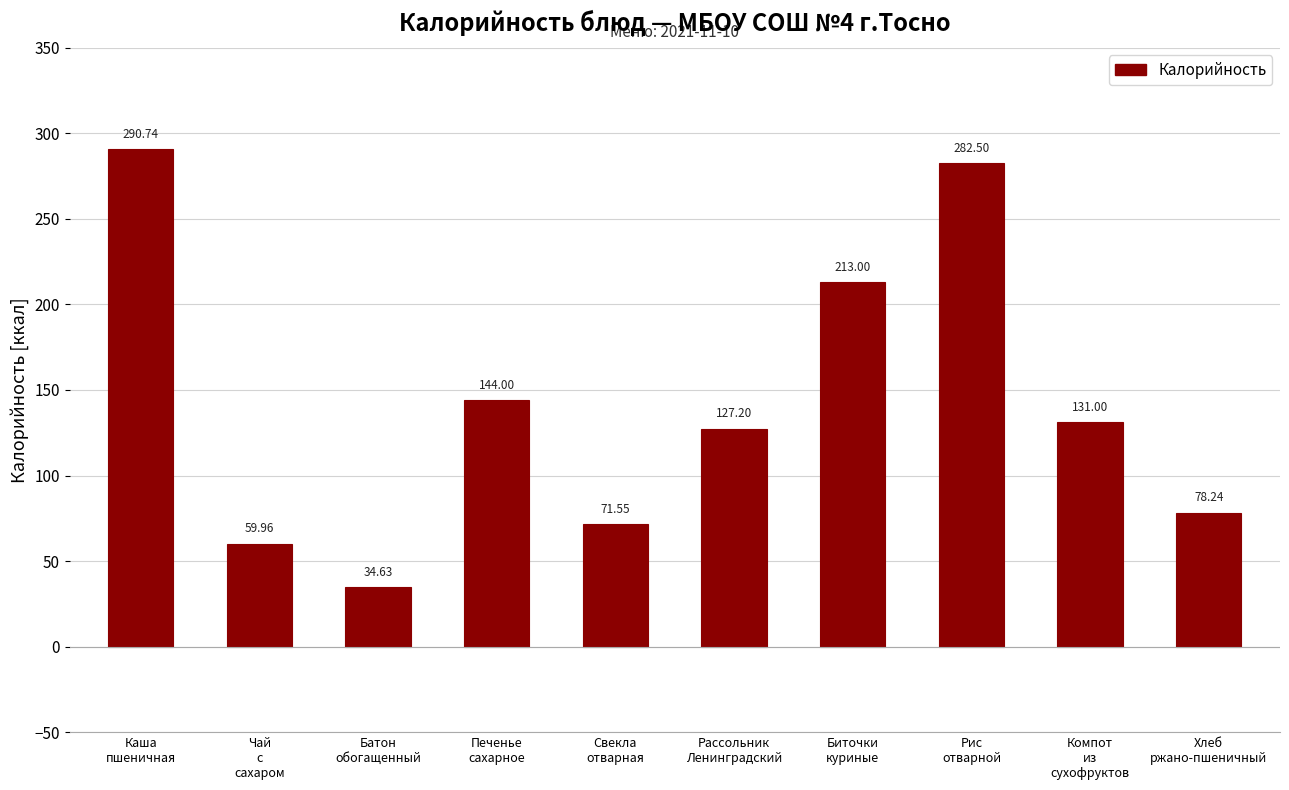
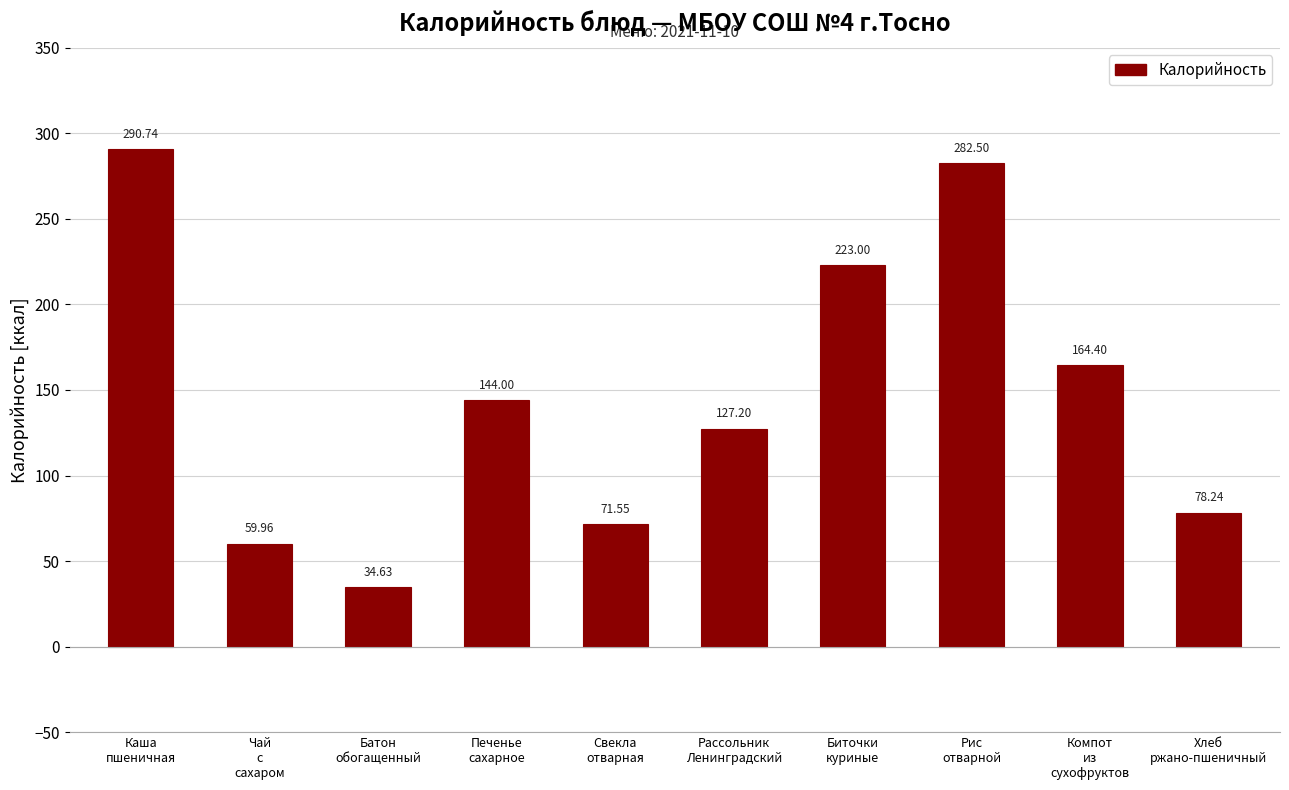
  {
    "Каша пшеничная": 290.74,
    "Чай с сахаром": 59.96,
    "Батон обогащенный": 34.63,
    "Печенье сахарное": 144.00,
    "Свекла отварная": 71.55,
    "Рассольник Ленинградский": 127.20,
-   "Биточки куриные": 213.00,
+   "Биточки куриные": 223.00,
    "Рис отварной": 282.50,
-   "Компот из сухофруктов": 131.00,
+   "Компот из сухофруктов": 164.40,
    "Хлеб ржано-пшеничный": 78.24
  }
